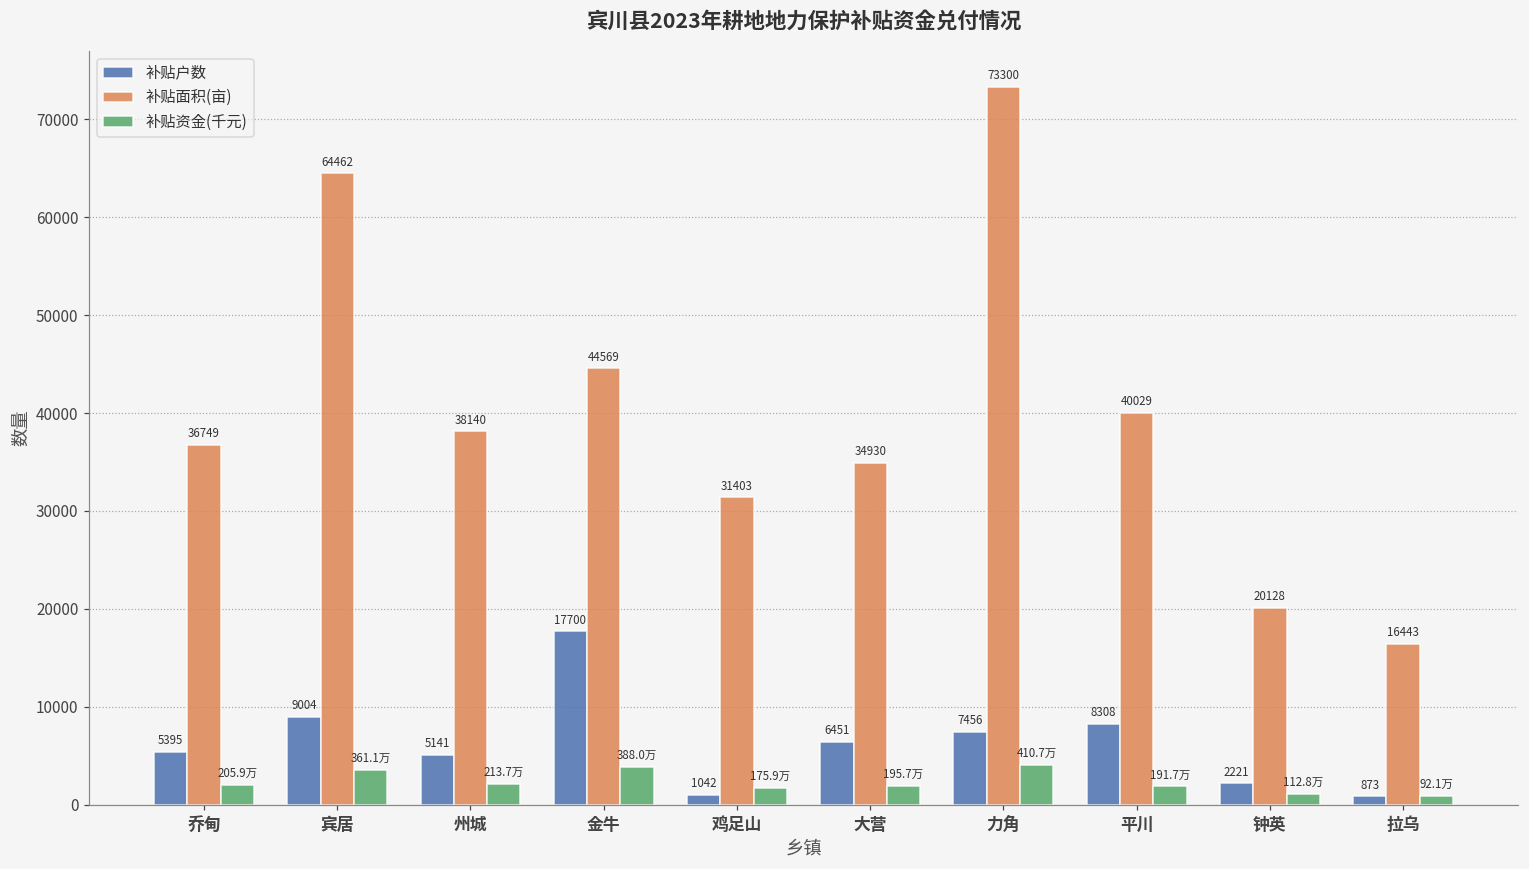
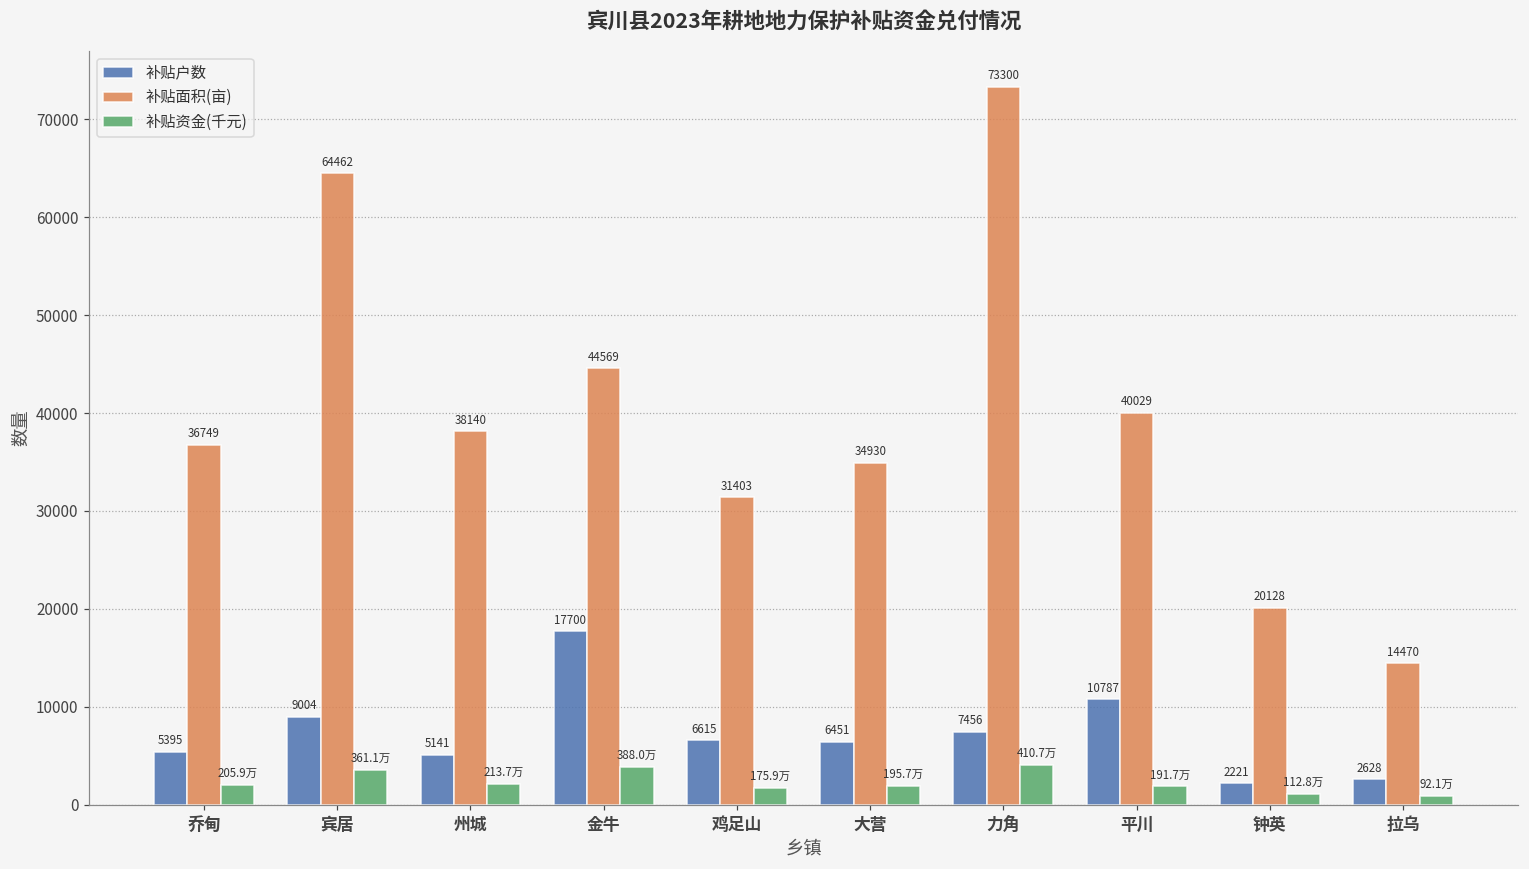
  {
    "补贴户数": {
      "乔甸": 5395,
      "宾居": 9004,
      "州城": 5141,
      "金牛": 17700,
-     "鸡足山": 1042,
+     "鸡足山": 6615,
      "大营": 6451,
      "力角": 7456,
-     "平川": 8308,
+     "平川": 10787,
      "钟英": 2221,
-     "拉乌": 873
+     "拉乌": 2628
    },
    "补贴面积(亩)": {
      "乔甸": 36749,
      "宾居": 64462,
      "州城": 38140,
      "金牛": 44569,
      "鸡足山": 31403,
      "大营": 34930,
      "力角": 73300,
      "平川": 40029,
      "钟英": 20128,
-     "拉乌": 16443
+     "拉乌": 14470
    }
  }
